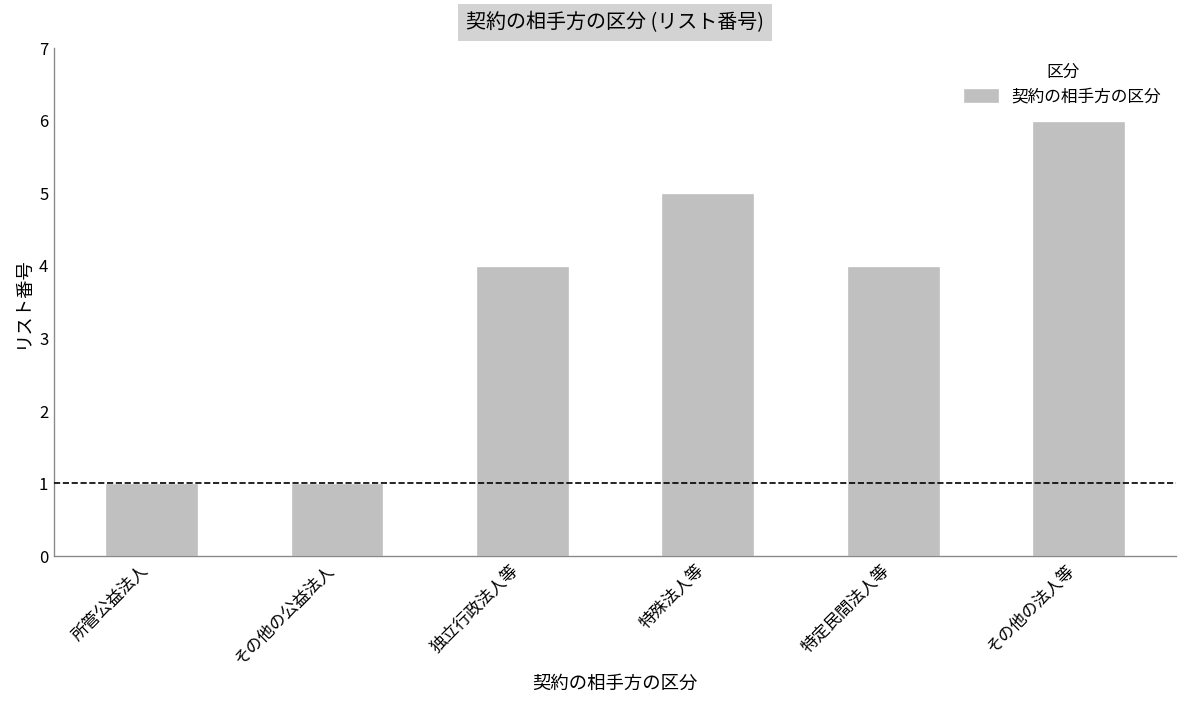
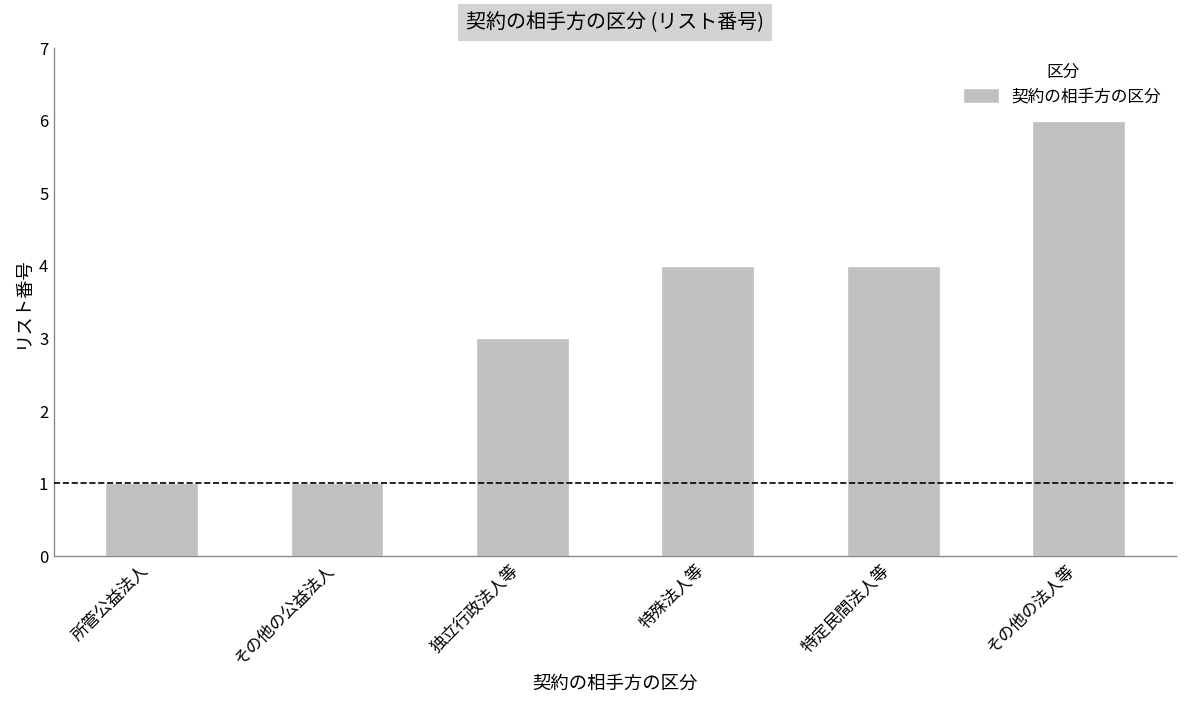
  {
    "所管公益法人": 1,
    "その他の公益法人": 1,
-   "独立行政法人等": 4,
-   "特殊法人等": 5,
+   "独立行政法人等": 3,
+   "特殊法人等": 4,
    "特定民間法人等": 4,
    "その他の法人等": 6
  }
